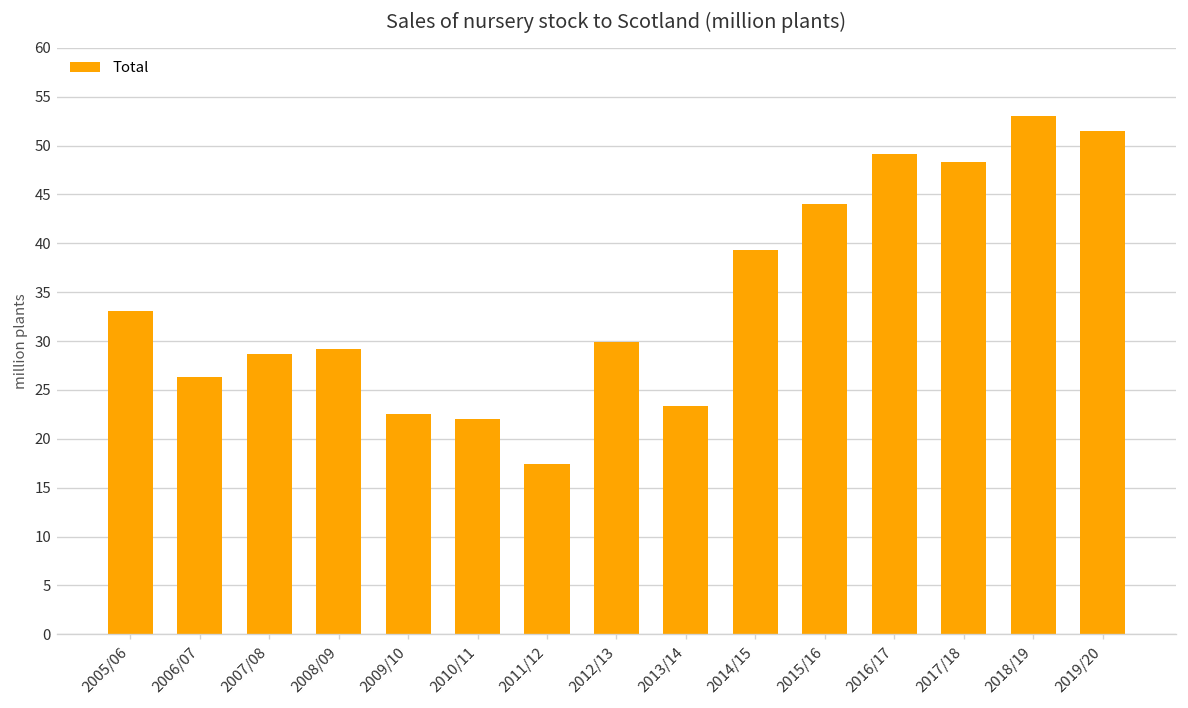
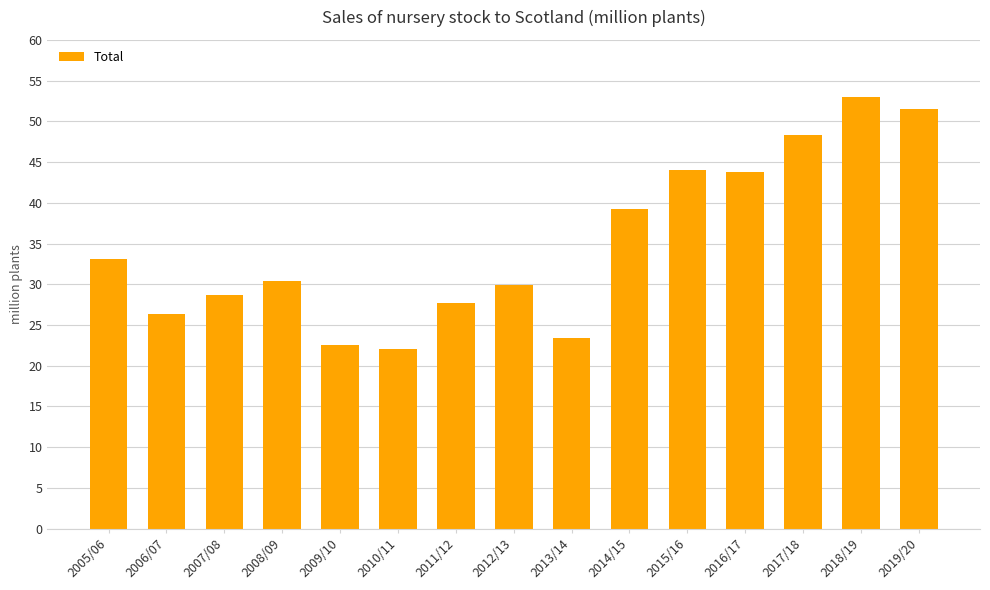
  {
    "2005/06": 33,
    "2006/07": 26,
    "2007/08": 29,
-   "2008/09": 29,
+   "2008/09": 30,
    "2009/10": 23,
    "2010/11": 22,
-   "2011/12": 17,
+   "2011/12": 28,
    "2012/13": 30,
    "2013/14": 23,
    "2014/15": 39,
    "2015/16": 44,
-   "2016/17": 49,
+   "2016/17": 44,
    "2017/18": 48,
    "2018/19": 53,
    "2019/20": 52
  }
